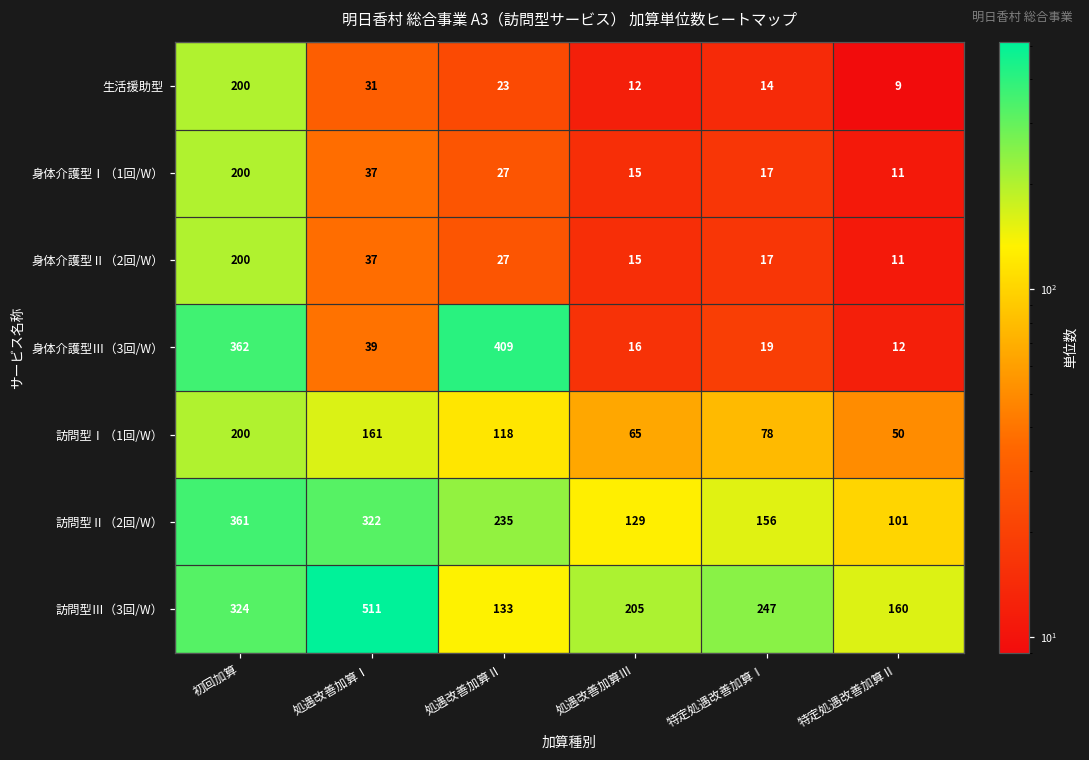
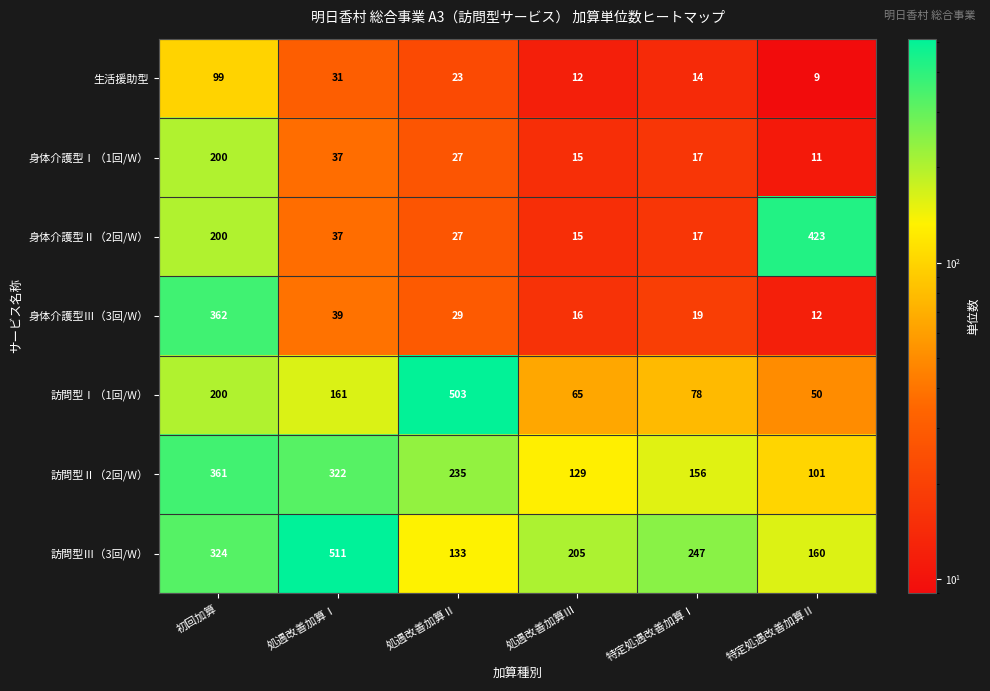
  {
    "生活援助型": {
-     "初回加算": 200,
+     "初回加算": 99,
      "処遇改善加算Ⅰ": 31,
      "処遇改善加算Ⅱ": 23,
      "処遇改善加算Ⅲ": 12,
      "特定処遇改善加算Ⅰ": 14,
      "特定処遇改善加算Ⅱ": 9
    },
    "身体介護型Ⅰ（1回/W）": {
      "初回加算": 200,
      "処遇改善加算Ⅰ": 37,
      "処遇改善加算Ⅱ": 27,
      "処遇改善加算Ⅲ": 15,
      "特定処遇改善加算Ⅰ": 17,
      "特定処遇改善加算Ⅱ": 11
    },
    "身体介護型Ⅱ（2回/W）": {
      "初回加算": 200,
      "処遇改善加算Ⅰ": 37,
      "処遇改善加算Ⅱ": 27,
      "処遇改善加算Ⅲ": 15,
      "特定処遇改善加算Ⅰ": 17,
-     "特定処遇改善加算Ⅱ": 11
+     "特定処遇改善加算Ⅱ": 423
    },
    "身体介護型Ⅲ（3回/W）": {
      "初回加算": 362,
      "処遇改善加算Ⅰ": 39,
-     "処遇改善加算Ⅱ": 409,
+     "処遇改善加算Ⅱ": 29,
      "処遇改善加算Ⅲ": 16,
      "特定処遇改善加算Ⅰ": 19,
      "特定処遇改善加算Ⅱ": 12
    },
    "訪問型Ⅰ（1回/W）": {
      "初回加算": 200,
      "処遇改善加算Ⅰ": 161,
-     "処遇改善加算Ⅱ": 118,
+     "処遇改善加算Ⅱ": 503,
      "処遇改善加算Ⅲ": 65,
      "特定処遇改善加算Ⅰ": 78,
      "特定処遇改善加算Ⅱ": 50
    },
    "訪問型Ⅱ（2回/W）": {
      "初回加算": 361,
      "処遇改善加算Ⅰ": 322,
      "処遇改善加算Ⅱ": 235,
      "処遇改善加算Ⅲ": 129,
      "特定処遇改善加算Ⅰ": 156,
      "特定処遇改善加算Ⅱ": 101
    },
    "訪問型Ⅲ（3回/W）": {
      "初回加算": 324,
      "処遇改善加算Ⅰ": 511,
      "処遇改善加算Ⅱ": 133,
      "処遇改善加算Ⅲ": 205,
      "特定処遇改善加算Ⅰ": 247,
      "特定処遇改善加算Ⅱ": 160
    }
  }
